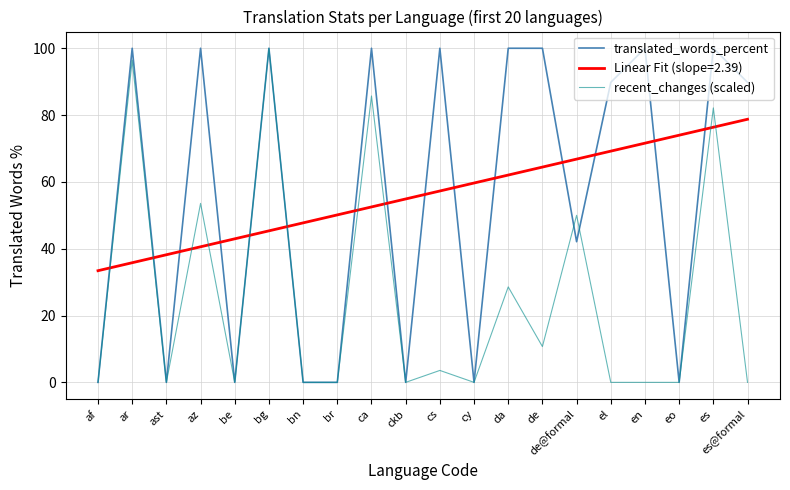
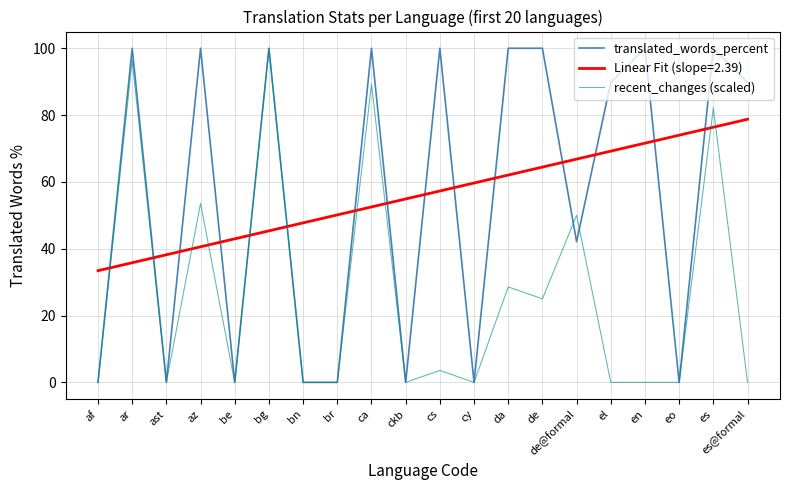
  {
    "translated_words_percent": {
      "ar": 100,
      "az": 100,
      "ca": 100,
      "cs": 100,
      "da": 100,
      "de": 100,
      "de@formal": 42
    },
    "Linear Fit (slope=2.39)": {
      "af": 33,
      "ar": 36,
      "ast": 38,
      "az": 41,
      "be": 43,
      "bg": 45,
      "bn": 48,
      "br": 50,
      "ca": 53,
      "ckb": 55,
      "cs": 57,
      "cy": 60,
      "da": 62,
      "de": 64,
      "de@formal": 67,
      "el": 69,
      "en": 72,
      "eo": 74,
      "es": 76,
      "es@formal": 79
    },
    "recent_changes (scaled)": {
      "ar": 96,
      "az": 54,
-     "ca": 86,
+     "ca": 89,
      "cs": 4,
      "da": 29,
-     "de": 11,
+     "de": 25,
      "de@formal": 50,
      "el": 0,
      "en": 0,
      "es": 82,
      "es@formal": 0
    }
  }
